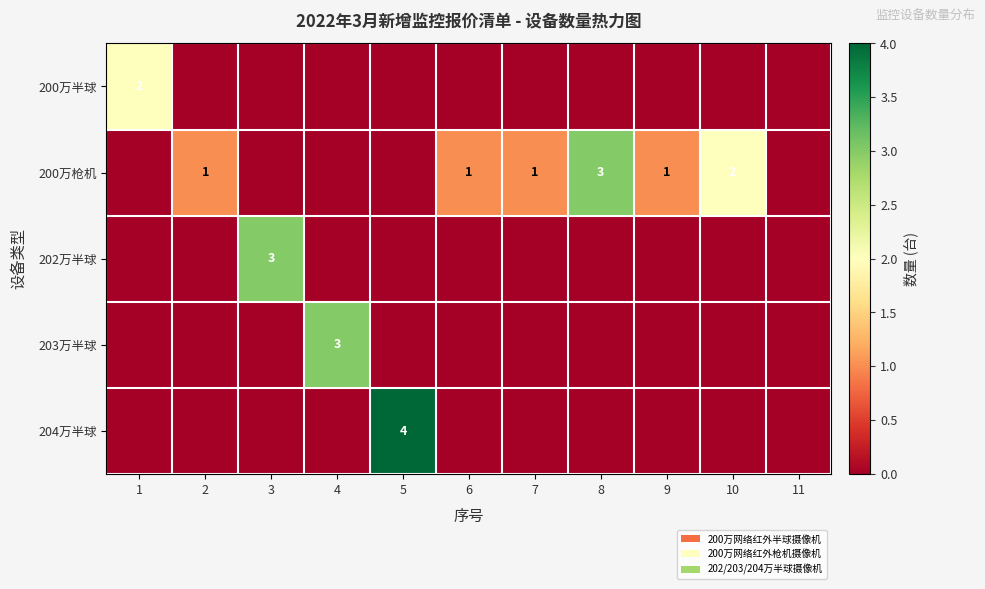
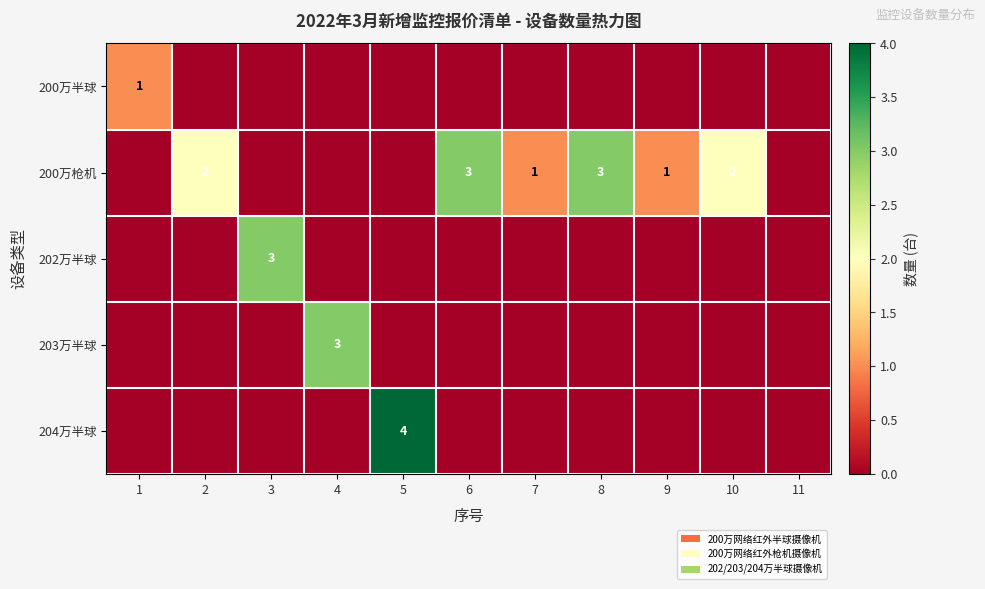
  {
    "200万半球": {
-     "1": 2
+     "1": 1
    },
    "200万枪机": {
-     "2": 1,
-     "6": 1,
+     "2": 2,
+     "6": 3,
      "7": 1,
      "8": 3,
      "9": 1,
      "10": 2
    },
    "202万半球": {
      "3": 3
    },
    "203万半球": {
      "4": 3
    },
    "204万半球": {
      "5": 4
    }
  }
